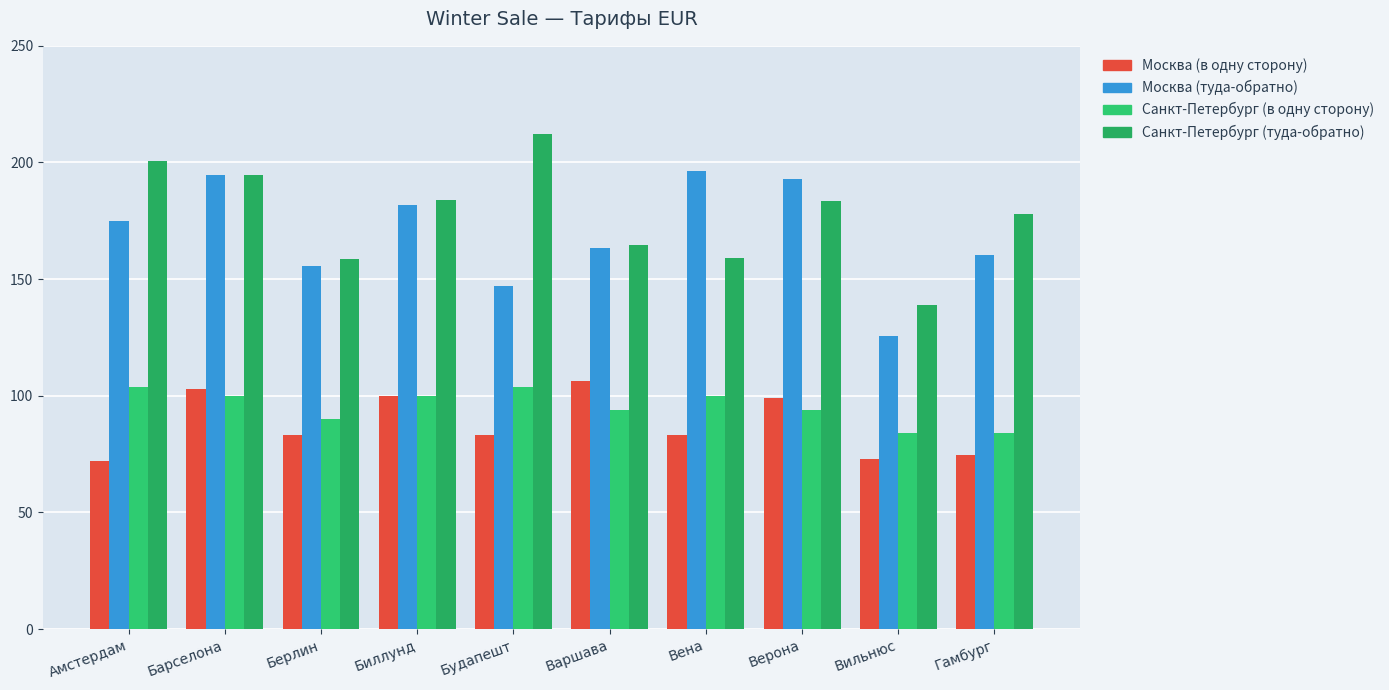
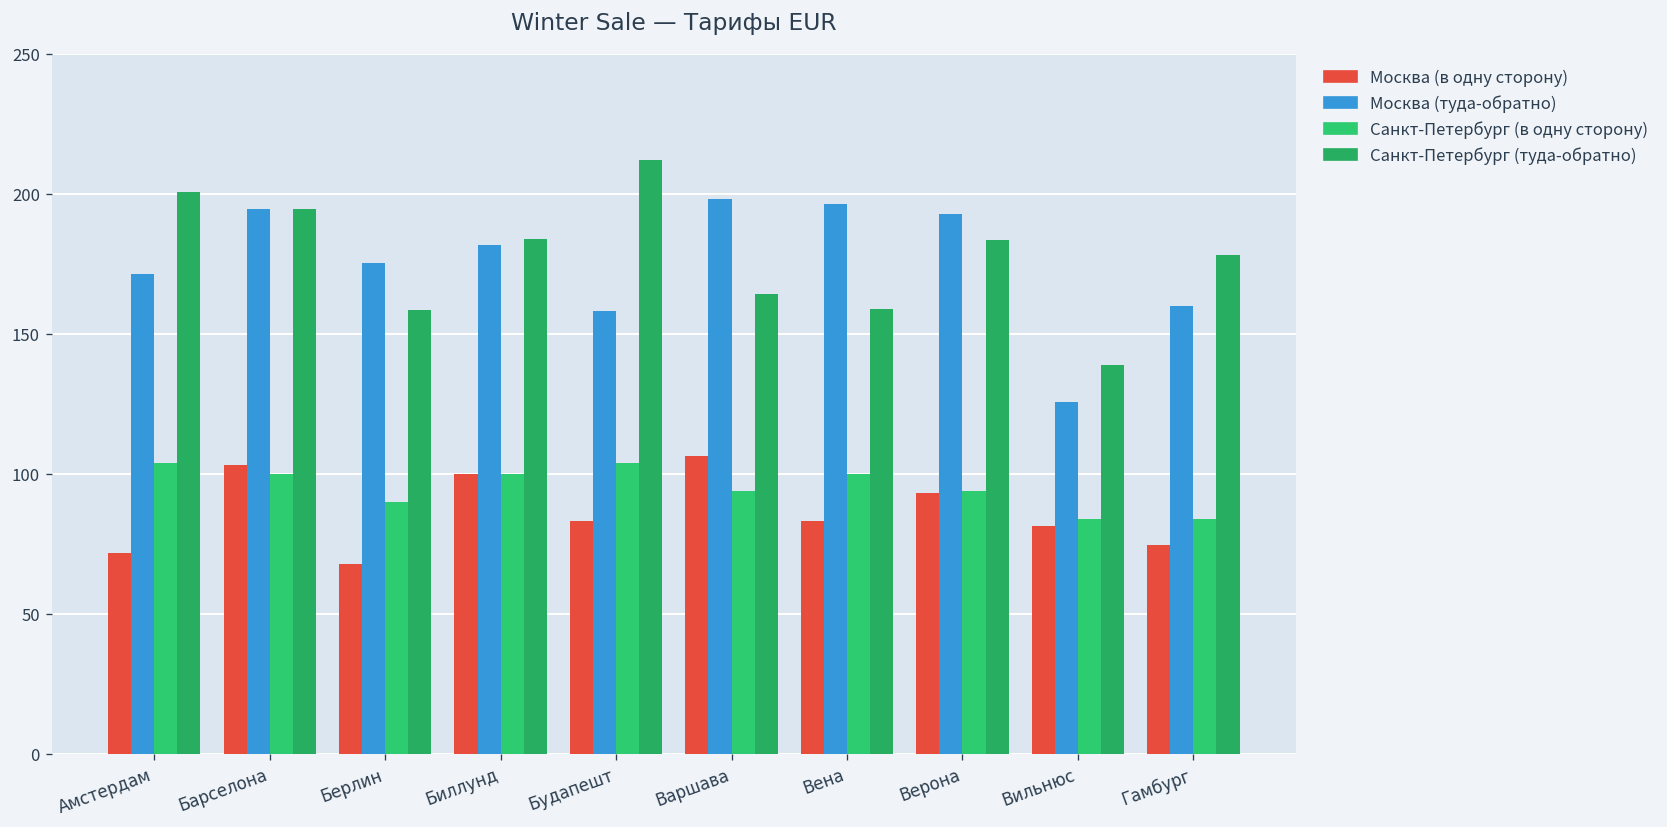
  {
    "Москва (в одну сторону)": {
      "Амстердам": 72,
      "Барселона": 103,
-     "Берлин": 83,
+     "Берлин": 68,
      "Биллунд": 100,
      "Будапешт": 83,
      "Варшава": 106,
      "Вена": 83,
-     "Верона": 99,
-     "Вильнюс": 73,
+     "Верона": 93,
+     "Вильнюс": 81,
      "Гамбург": 75
    },
    "Москва (туда-обратно)": {
-     "Амстердам": 175,
+     "Амстердам": 171,
      "Барселона": 195,
-     "Берлин": 156,
+     "Берлин": 175,
      "Биллунд": 182,
-     "Будапешт": 147,
-     "Варшава": 163,
+     "Будапешт": 158,
+     "Варшава": 198,
      "Вена": 196,
      "Верона": 193,
      "Вильнюс": 126,
      "Гамбург": 160
    }
  }
